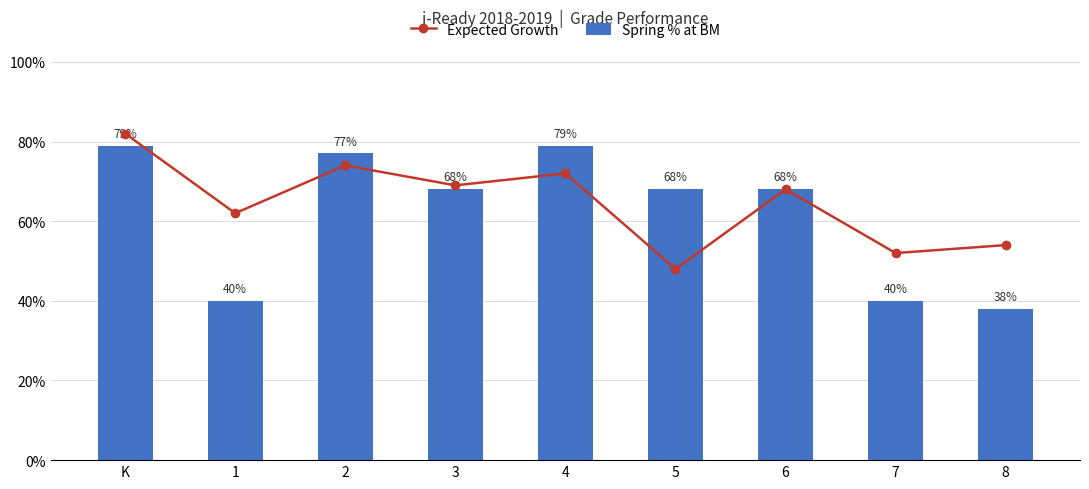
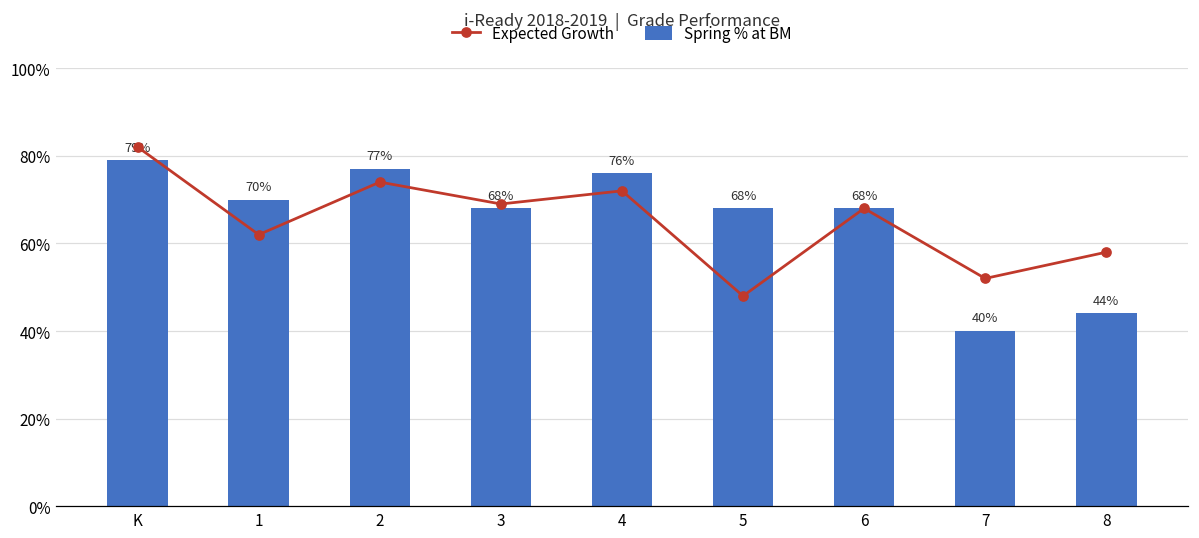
  {
    "Spring % at BM": {
-     "1": "40%",
+     "1": "70%",
      "2": "77%",
-     "4": "79%",
+     "4": "76%",
      "5": "68%",
      "6": "68%",
      "7": "40%",
-     "8": "38%"
+     "8": "44%"
    },
    "Expected Growth": {
      "1": "62%",
      "2": "74%",
      "4": "72%",
      "5": "48%",
      "7": "52%",
-     "8": "54%"
+     "8": "58%"
    }
  }
